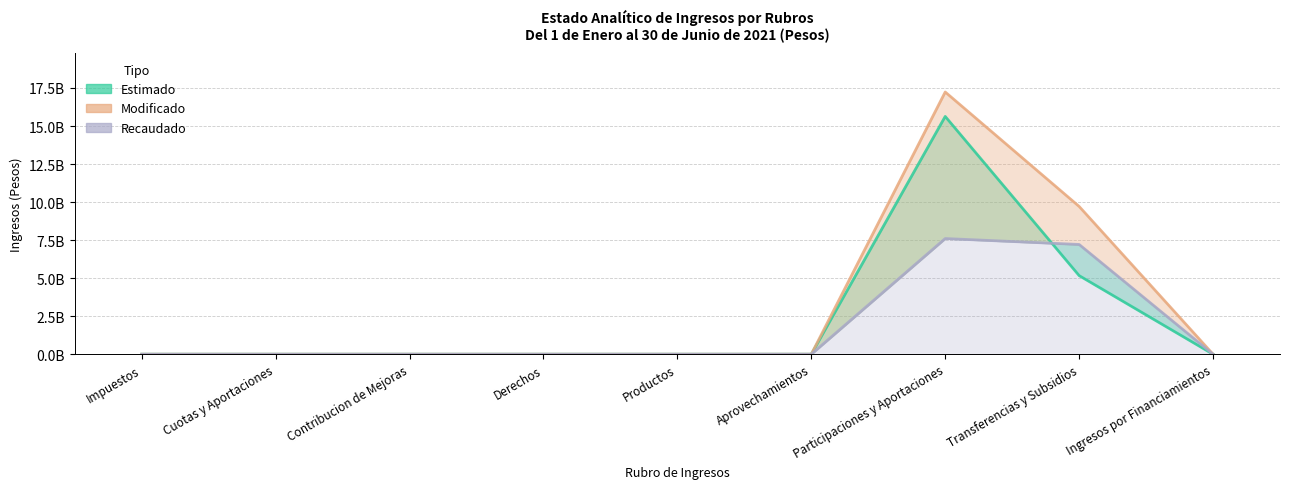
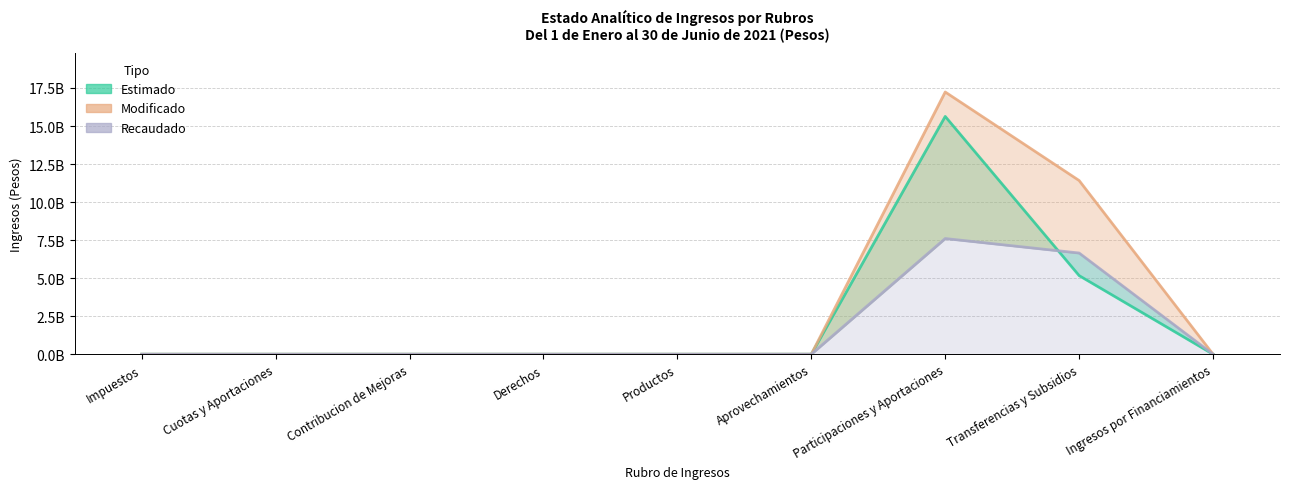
  {
    "Modificado": {
      "Participaciones y Aportaciones": 17200000000,
-     "Transferencias y Subsidios": 9700000000
+     "Transferencias y Subsidios": 11400000000
    },
    "Recaudado": {
      "Participaciones y Aportaciones": 7600000000,
-     "Transferencias y Subsidios": 7200000000
+     "Transferencias y Subsidios": 6700000000
    }
  }
